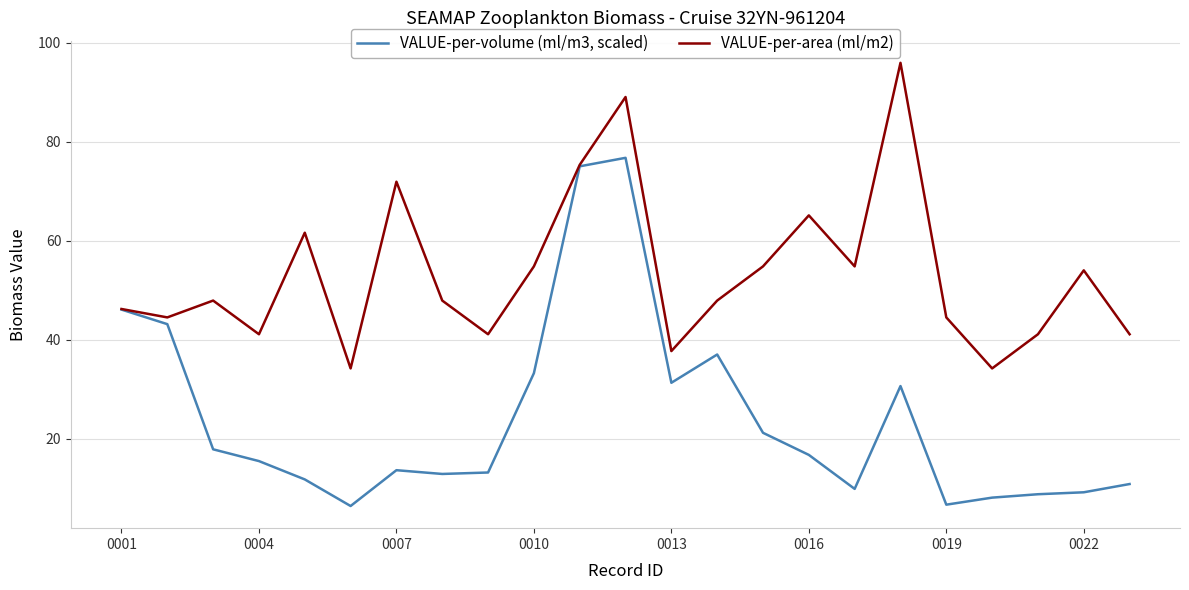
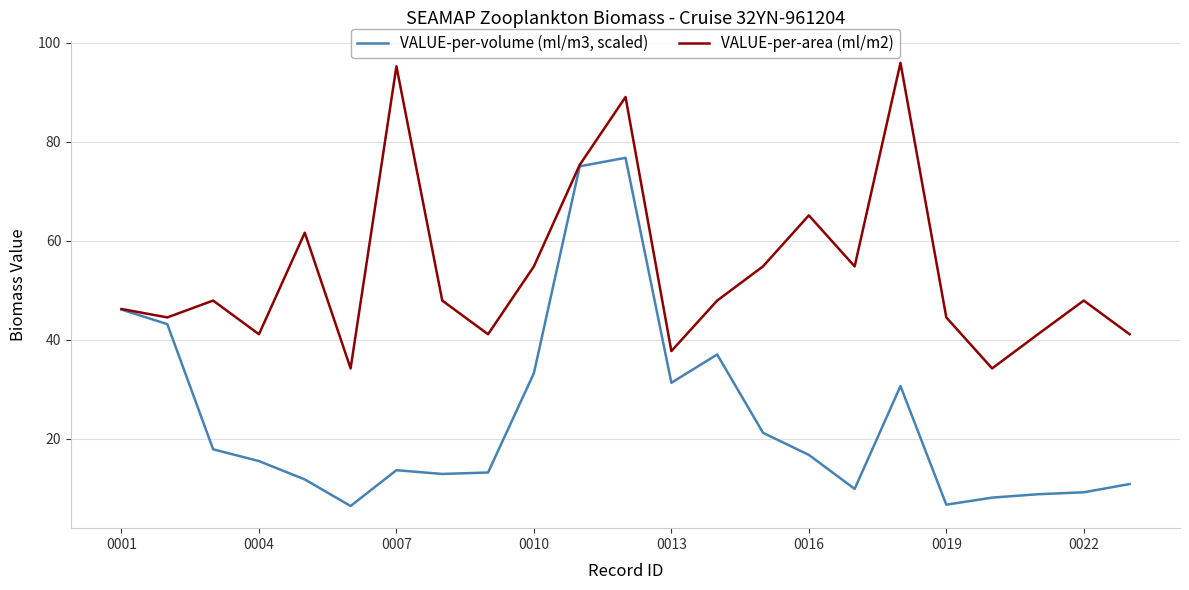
  {
    "VALUE-per-volume (ml/m3, scaled)": {
      "0004": 15,
      "0007": 14,
      "0010": 33,
      "0013": 31,
      "0016": 17,
      "0019": 7,
      "0022": 9
    },
    "VALUE-per-area (ml/m2)": {
      "0004": 41,
-     "0007": 72,
+     "0007": 95,
      "0010": 55,
      "0013": 38,
      "0016": 65,
      "0019": 45,
-     "0022": 54
+     "0022": 48
    }
  }
